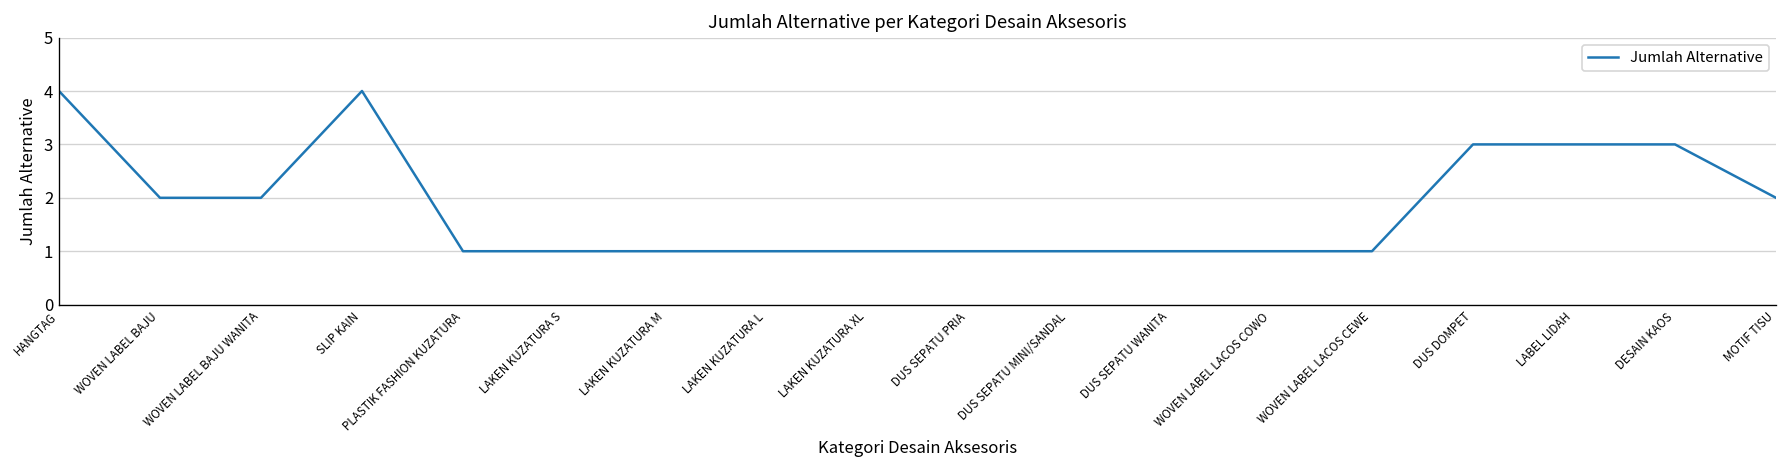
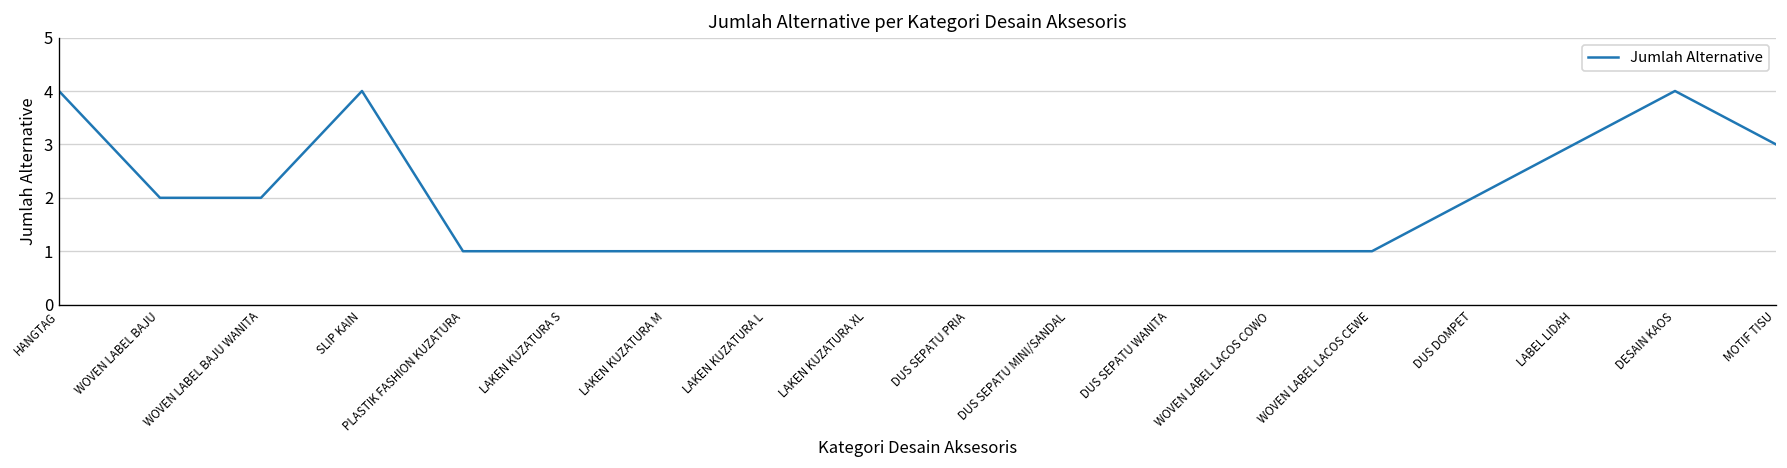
  {
    "HANGTAG": 4,
    "WOVEN LABEL BAJU": 2,
    "WOVEN LABEL BAJU WANITA": 2,
    "SLIP KAIN": 4,
    "PLASTIK FASHION KUZATURA": 1,
    "LAKEN KUZATURA S": 1,
    "LAKEN KUZATURA M": 1,
    "LAKEN KUZATURA L": 1,
    "LAKEN KUZATURA XL": 1,
    "DUS SEPATU PRIA": 1,
    "DUS SEPATU MINI/SANDAL": 1,
    "DUS SEPATU WANITA": 1,
    "WOVEN LABEL LACOS COWO": 1,
    "WOVEN LABEL LACOS CEWE": 1,
-   "DUS DOMPET": 3,
+   "DUS DOMPET": 2,
    "LABEL LIDAH": 3,
-   "DESAIN KAOS": 3,
-   "MOTIF TISU": 2
+   "DESAIN KAOS": 4,
+   "MOTIF TISU": 3
  }
